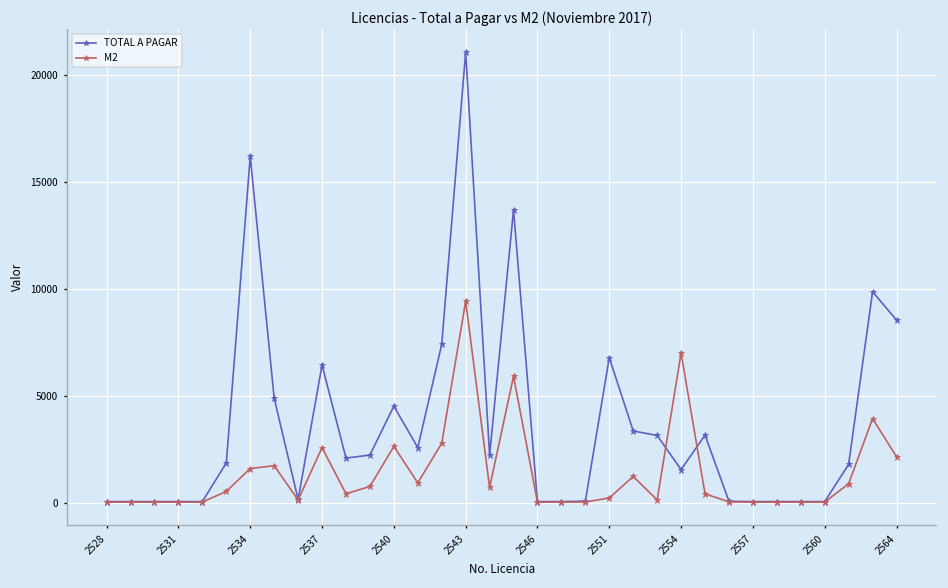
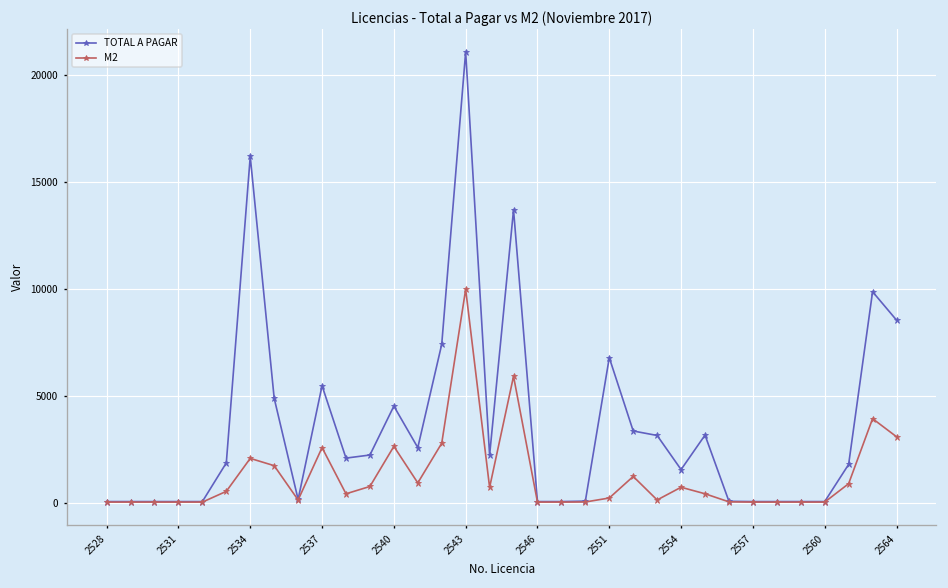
  {
    "TOTAL A PAGAR": {
      "2534": 16200,
-     "2537": 6400,
+     "2537": 5500,
      "2540": 4500,
      "2543": 21100,
      "2551": 6800,
      "2554": 1600,
      "2564": 8500
    },
    "M2": {
-     "2534": 1600,
+     "2534": 2100,
      "2537": 2600,
      "2540": 2600,
-     "2543": 9400,
+     "2543": 10000,
      "2551": 200,
-     "2554": 7000,
-     "2564": 2200
+     "2554": 700,
+     "2564": 3100
    }
  }
